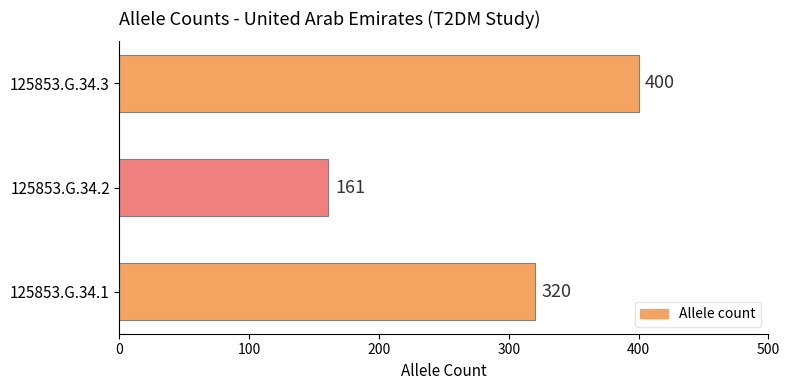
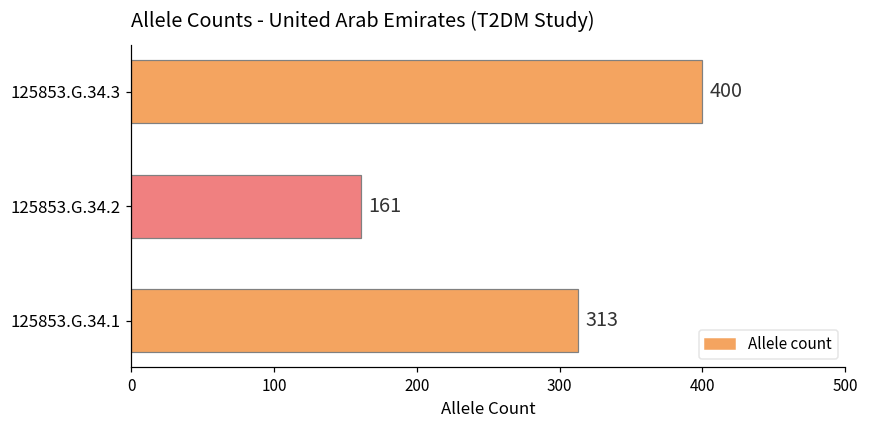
  {
    "125853.G.34.3": 400,
    "125853.G.34.2": 161,
-   "125853.G.34.1": 320
+   "125853.G.34.1": 313
  }
